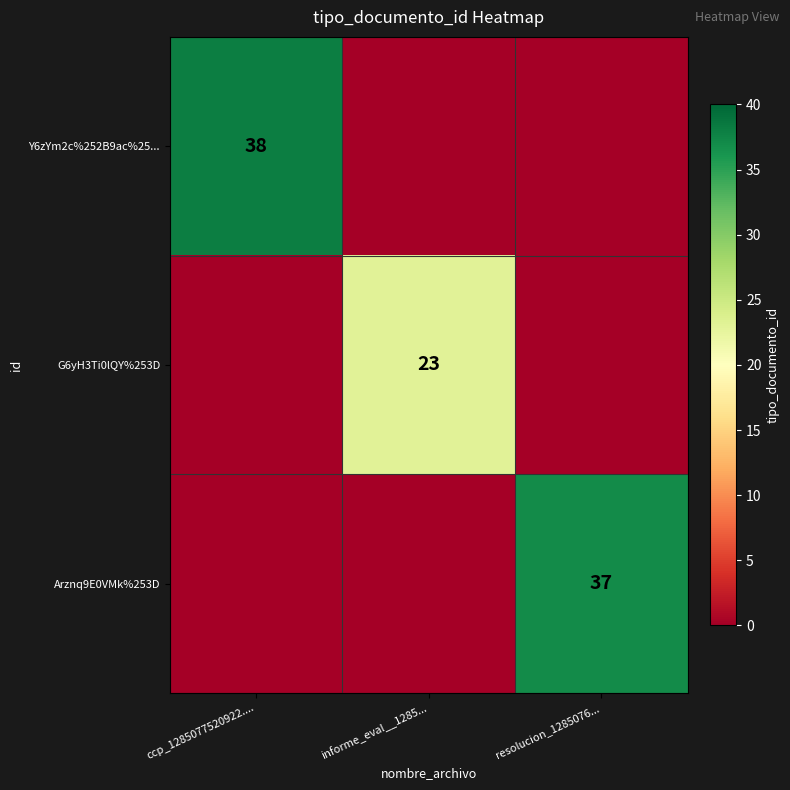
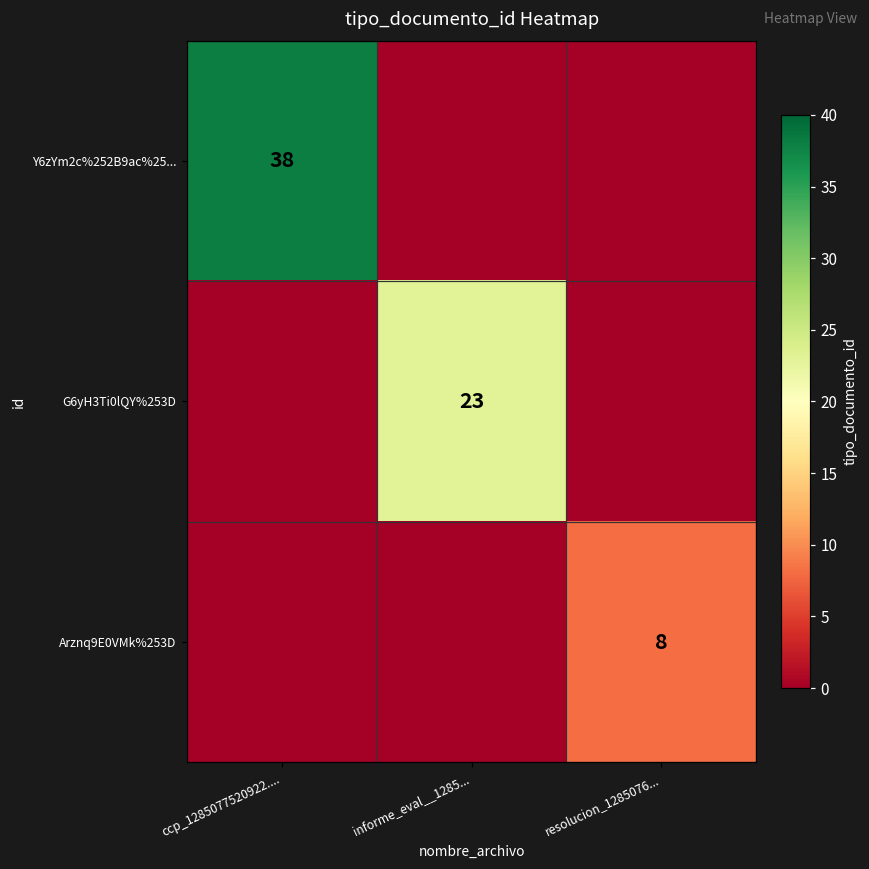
  {
    "Y6zYm2c%252B9ac%25...": {
      "ccp_1285077520922....": 38
    },
    "G6yH3Ti0lQY%253D": {
      "informe_eval__1285...": 23
    },
    "Arznq9E0VMk%253D": {
-     "resolucion_1285076...": 37
+     "resolucion_1285076...": 8
    }
  }
